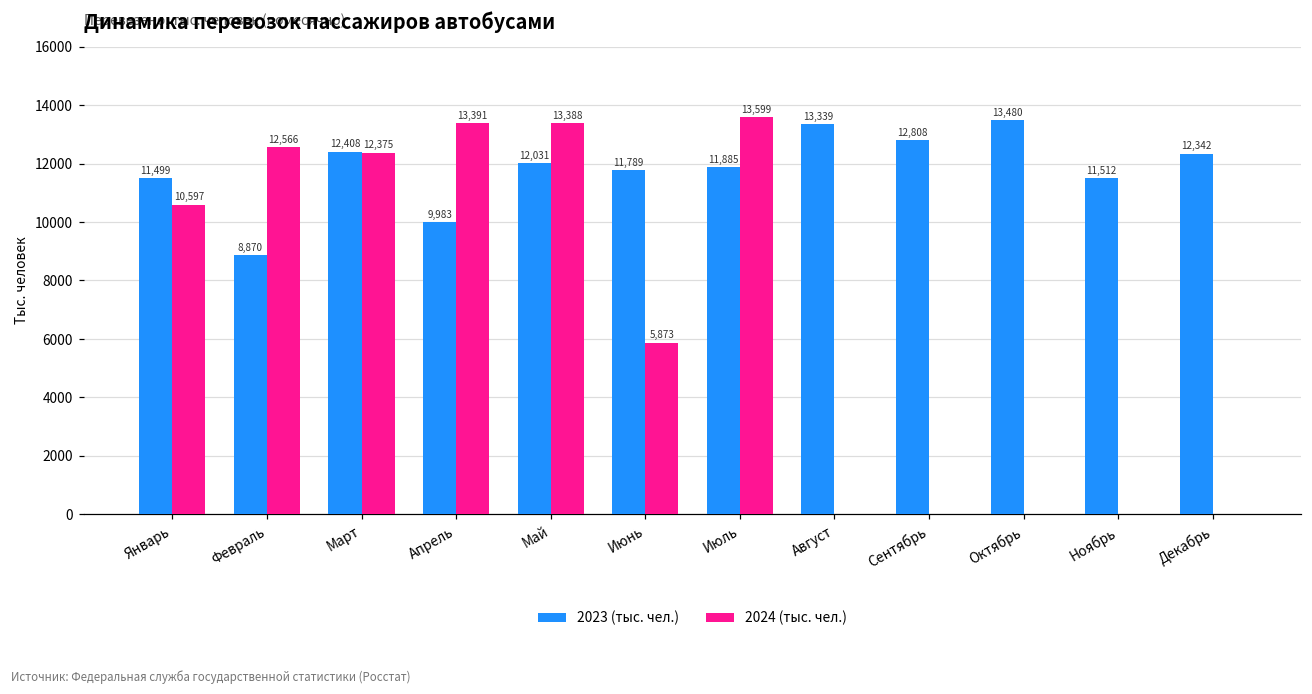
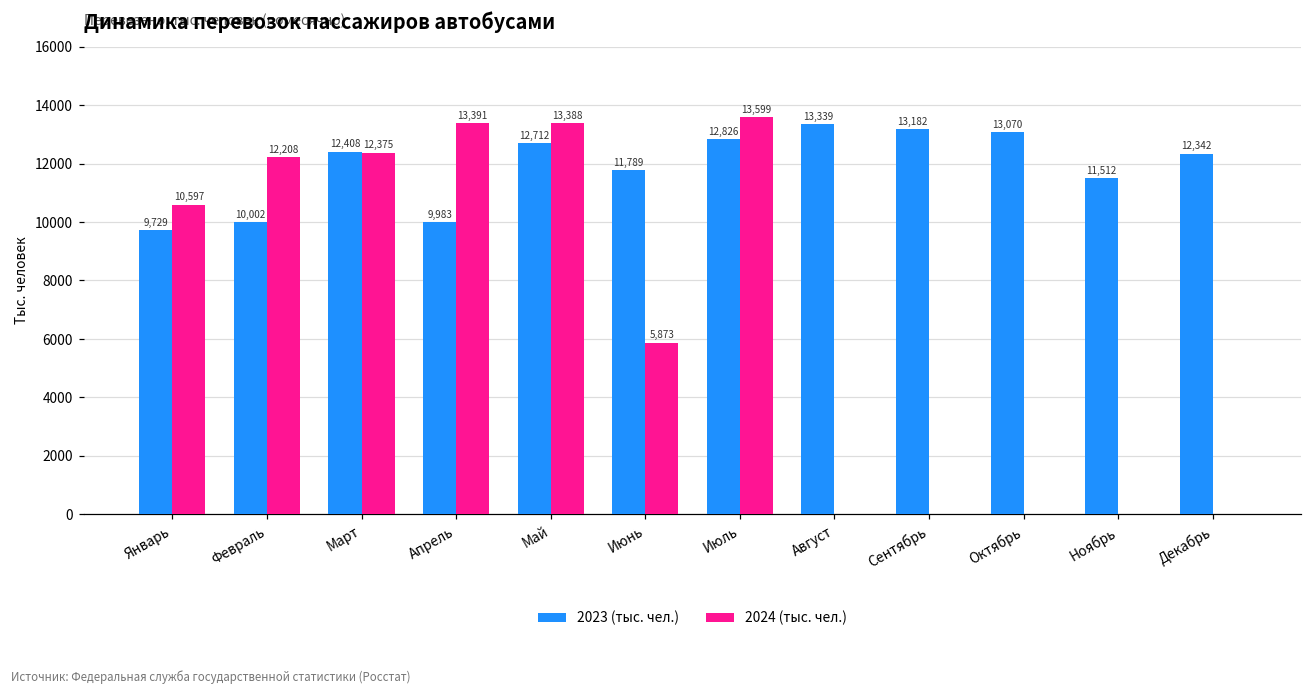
  {
    "2023 (тыс. чел.)": {
-     "Январь": "11,499",
-     "Февраль": "8,870",
+     "Январь": "9,729",
+     "Февраль": "10,002",
      "Март": "12,408",
      "Апрель": "9,983",
-     "Май": "12,031",
+     "Май": "12,712",
      "Июнь": "11,789",
-     "Июль": "11,885",
+     "Июль": "12,826",
      "Август": "13,339",
-     "Сентябрь": "12,808",
-     "Октябрь": "13,480",
+     "Сентябрь": "13,182",
+     "Октябрь": "13,070",
      "Ноябрь": "11,512",
      "Декабрь": "12,342"
    },
    "2024 (тыс. чел.)": {
      "Январь": "10,597",
-     "Февраль": "12,566",
+     "Февраль": "12,208",
      "Март": "12,375",
      "Апрель": "13,391",
      "Май": "13,388",
      "Июнь": "5,873",
      "Июль": "13,599"
    }
  }
